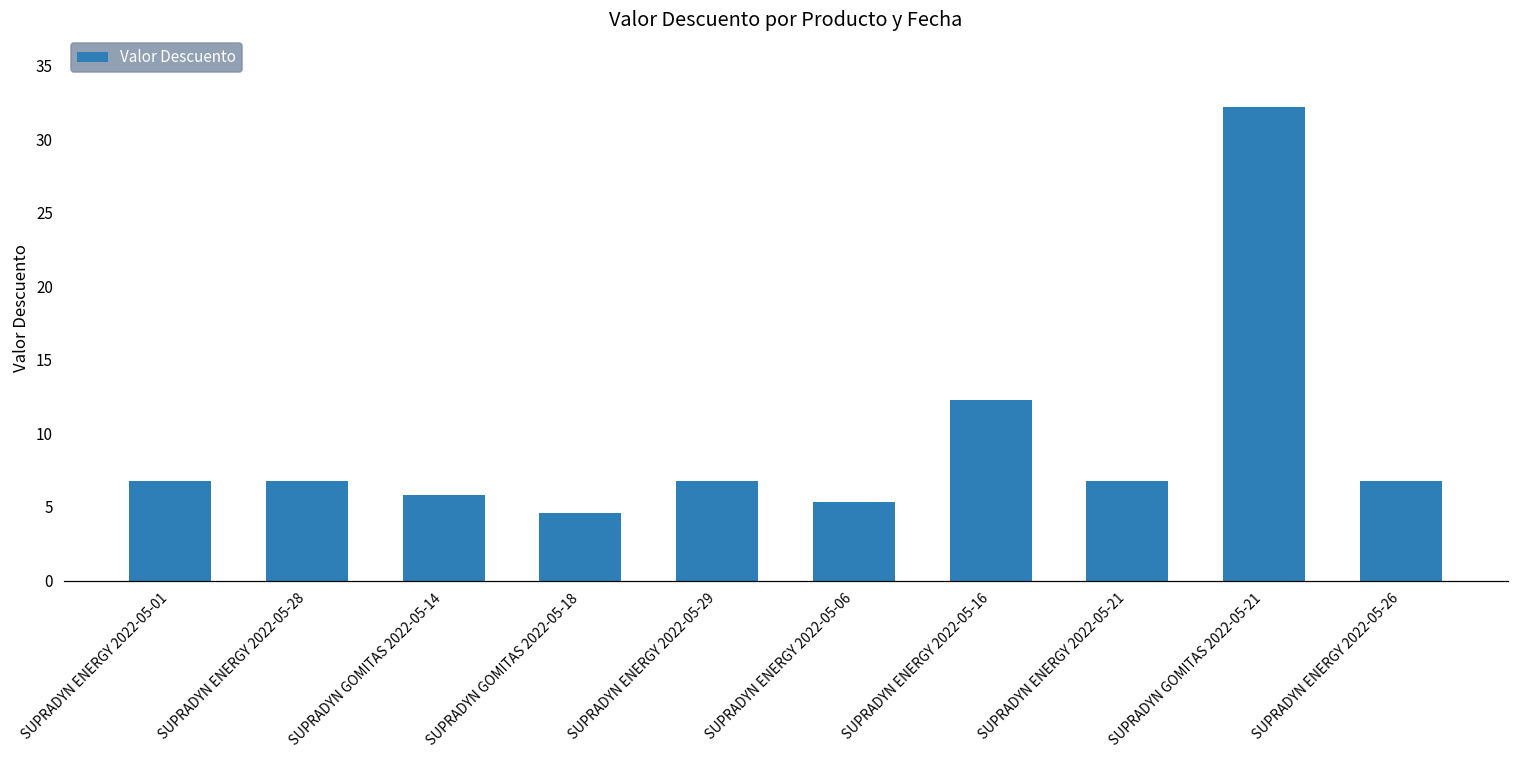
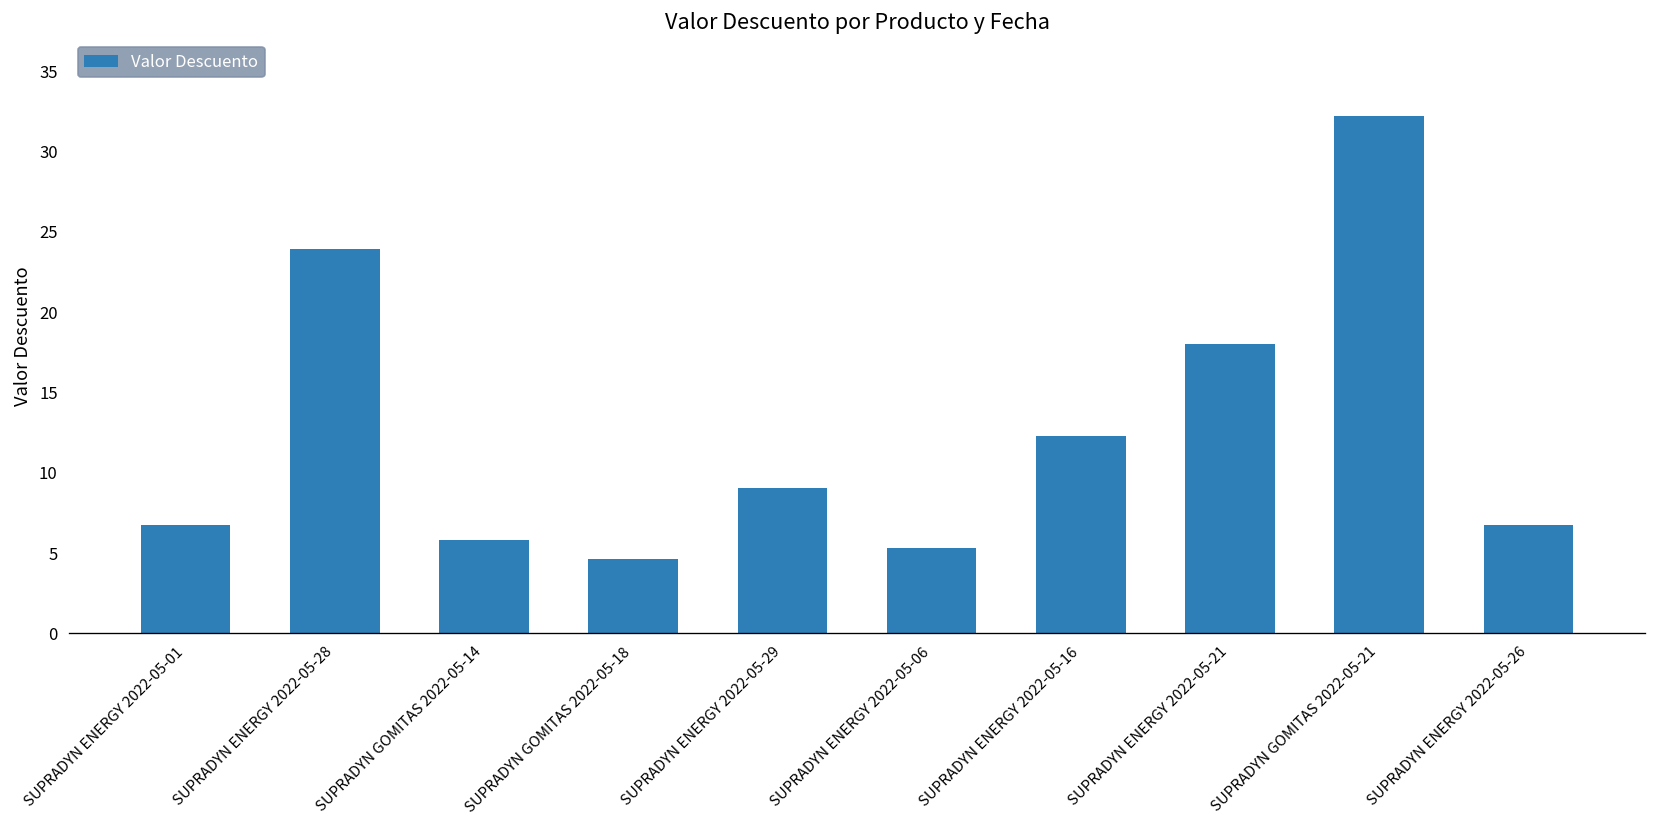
  {
    "SUPRADYN ENERGY 2022-05-01": 6.8,
-   "SUPRADYN ENERGY 2022-05-28": 6.8,
+   "SUPRADYN ENERGY 2022-05-28": 24.0,
    "SUPRADYN GOMITAS 2022-05-14": 5.8,
    "SUPRADYN GOMITAS 2022-05-18": 4.6,
-   "SUPRADYN ENERGY 2022-05-29": 6.8,
+   "SUPRADYN ENERGY 2022-05-29": 9.1,
    "SUPRADYN ENERGY 2022-05-06": 5.3,
    "SUPRADYN ENERGY 2022-05-16": 12.3,
-   "SUPRADYN ENERGY 2022-05-21": 6.8,
+   "SUPRADYN ENERGY 2022-05-21": 18.0,
    "SUPRADYN GOMITAS 2022-05-21": 32.2,
    "SUPRADYN ENERGY 2022-05-26": 6.8
  }
